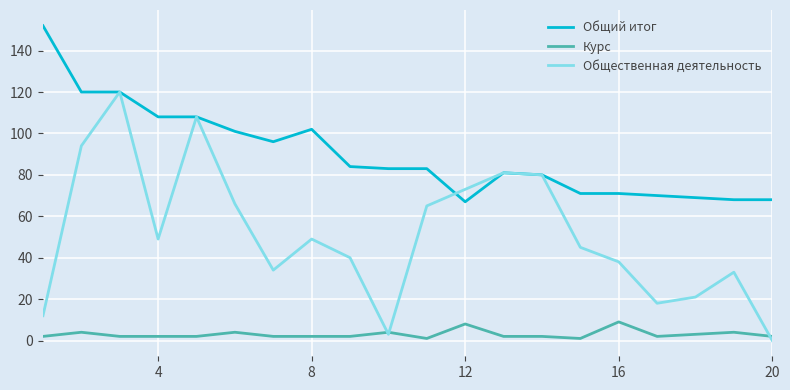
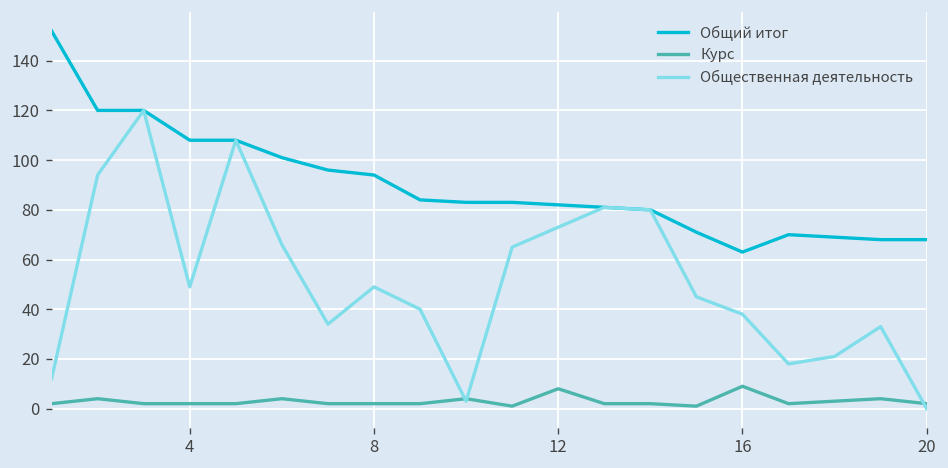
  {
    "Общий итог": {
      "4": 108,
-     "8": 102,
-     "12": 67,
-     "16": 71,
+     "8": 94,
+     "12": 82,
+     "16": 63,
      "20": 68
    },
    "Курс": {
      "4": 2,
      "8": 2,
      "12": 8,
      "16": 9,
      "20": 2
    },
    "Общественная деятельность": {
      "4": 49,
      "8": 49,
      "12": 73,
      "16": 38,
      "20": 0
    }
  }
